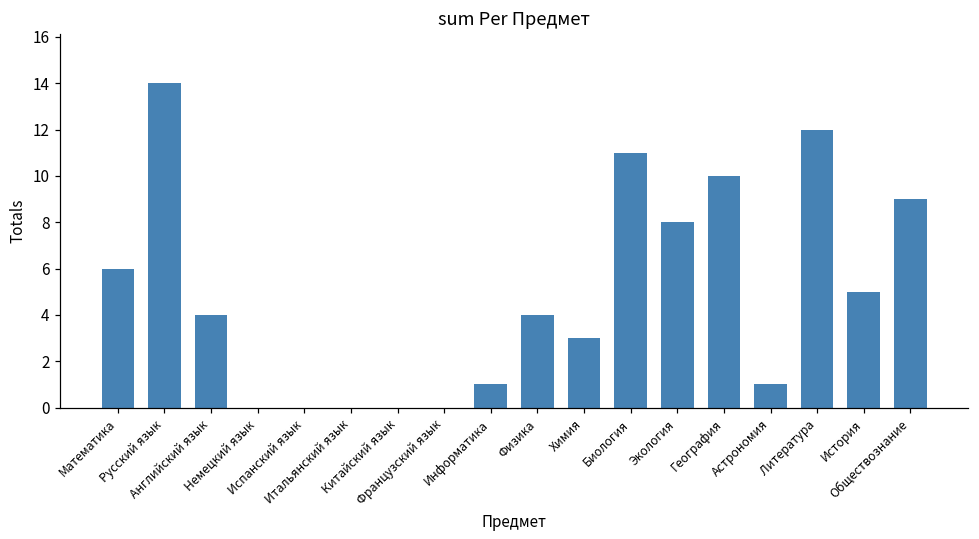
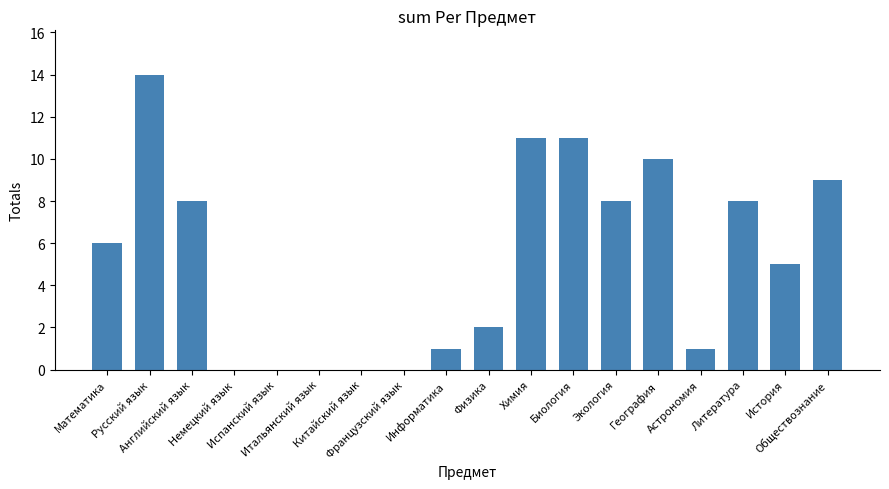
  {
    "Математика": 6,
    "Русский язык": 14,
-   "Английский язык": 4,
+   "Английский язык": 8,
    "Немецкий язык": 0,
    "Испанский язык": 0,
    "Итальянский язык": 0,
    "Китайский язык": 0,
    "Французский язык": 0,
    "Информатика": 1,
-   "Физика": 4,
-   "Химия": 3,
+   "Физика": 2,
+   "Химия": 11,
    "Биология": 11,
    "Экология": 8,
    "География": 10,
    "Астрономия": 1,
-   "Литература": 12,
+   "Литература": 8,
    "История": 5,
    "Обществознание": 9
  }
